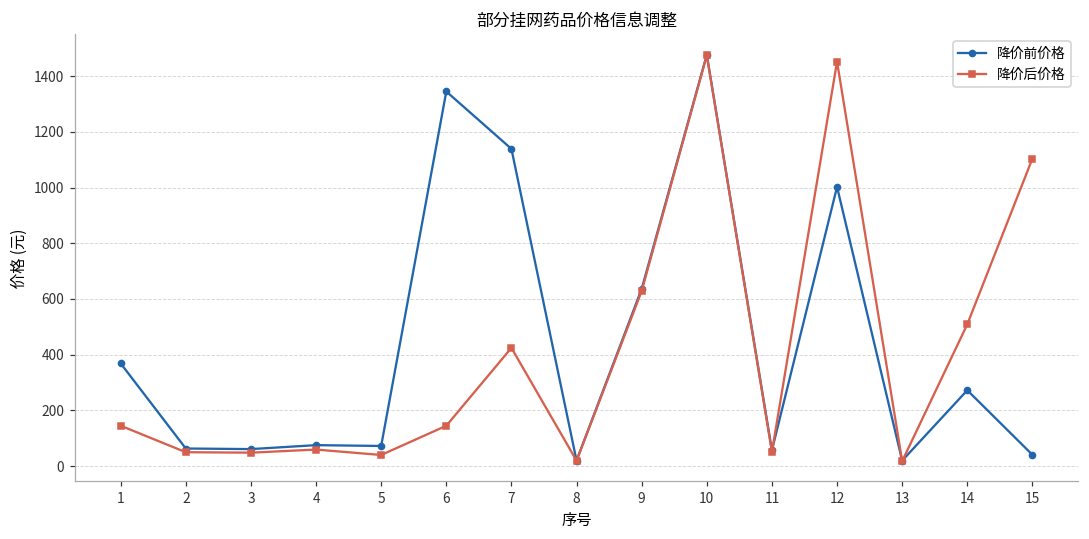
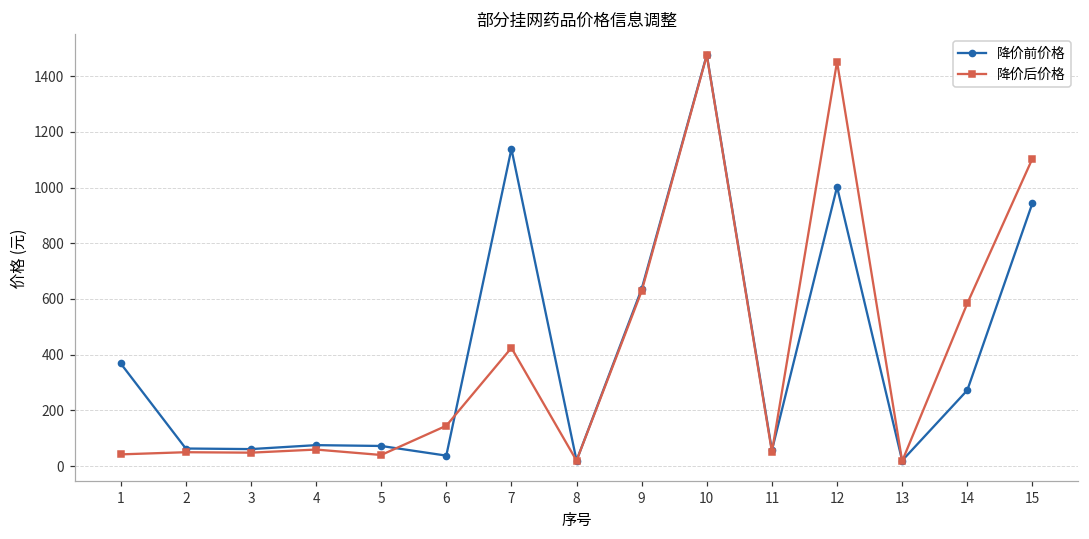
  {
    "降价前价格": {
      "1": 370,
      "2": 60,
      "3": 60,
      "4": 80,
      "5": 70,
-     "6": 1350,
+     "6": 40,
      "7": 1140,
      "12": 1000,
      "14": 270,
-     "15": 40
+     "15": 940
    },
    "降价后价格": {
-     "1": 140,
+     "1": 40,
      "2": 50,
      "3": 50,
      "4": 60,
      "5": 40,
      "6": 140,
      "7": 420,
      "12": 1450,
-     "14": 510,
+     "14": 580,
      "15": 1100
    }
  }
